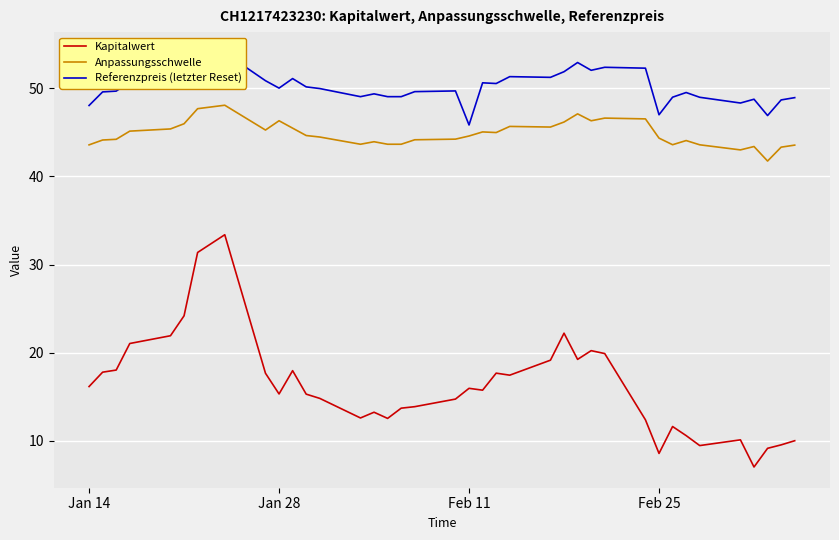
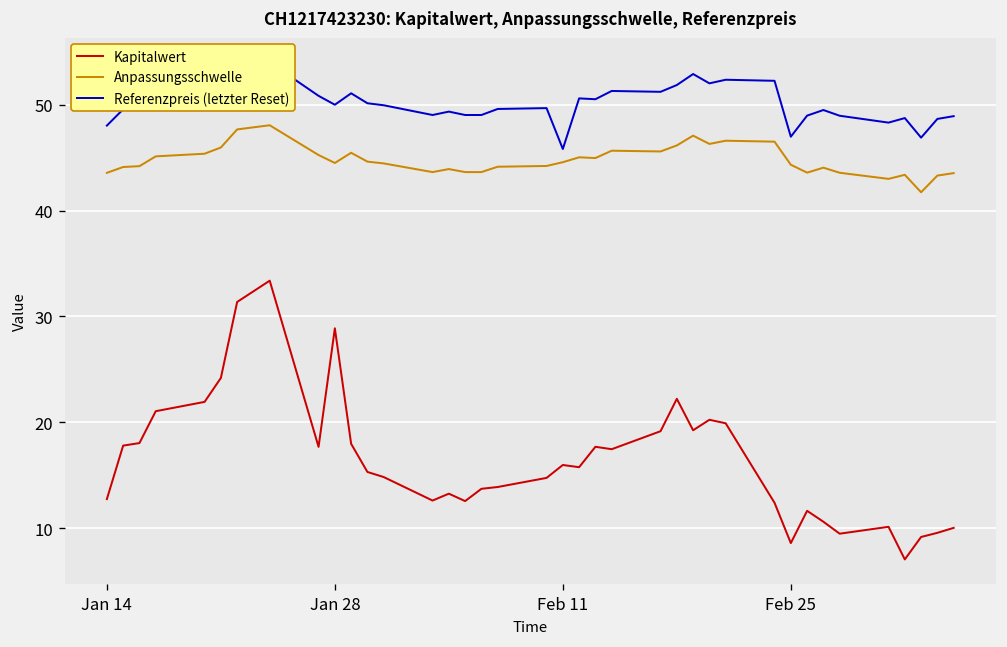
  {
    "Kapitalwert": {
-     "Jan 14": 16,
-     "Jan 28": 15,
+     "Jan 14": 13,
+     "Jan 28": 29,
      "Feb 11": 16,
      "Feb 25": 9
    },
    "Anpassungsschwelle": {
      "Jan 14": 44,
-     "Jan 28": 46,
+     "Jan 28": 45,
      "Feb 11": 45,
      "Feb 25": 44
    },
    "Referenzpreis (letzter Reset)": {
      "Jan 14": 48,
      "Jan 28": 50,
      "Feb 11": 46,
      "Feb 25": 47
    }
  }
